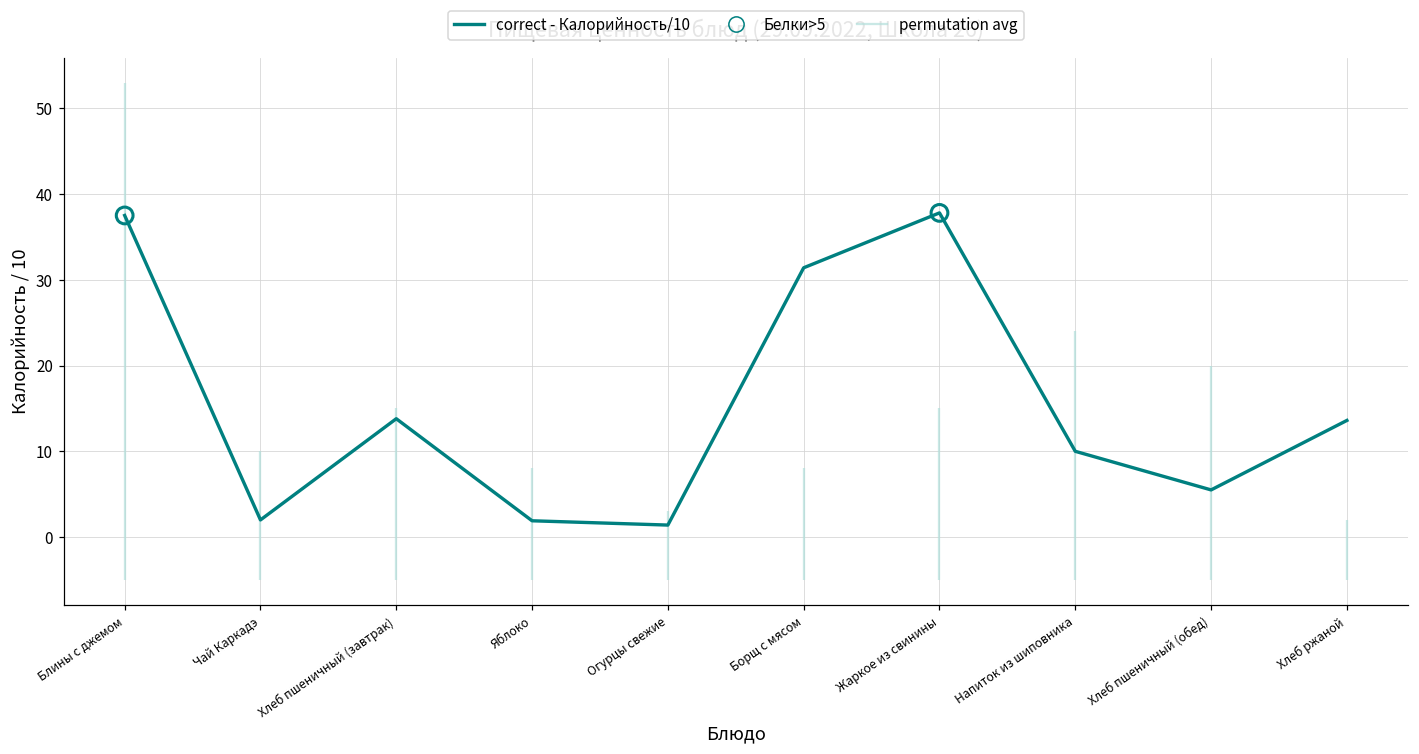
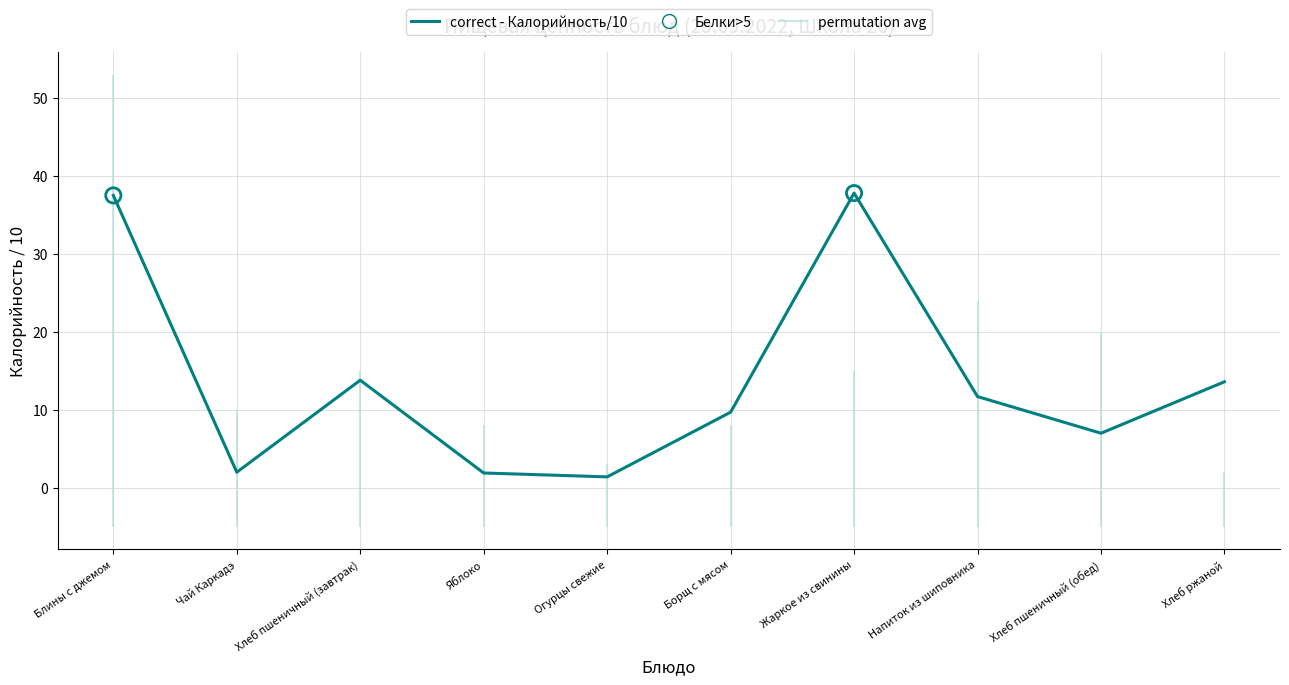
  {
    "correct - Калорийность/10": {
      "Чай Каркадэ": 2,
      "Хлеб пшеничный (завтрак)": 14,
      "Яблоко": 2,
      "Огурцы свежие": 1,
-     "Борщ с мясом": 31,
-     "Напиток из шиповника": 10,
-     "Хлеб пшеничный (обед)": 6,
+     "Борщ с мясом": 10,
+     "Напиток из шиповника": 12,
+     "Хлеб пшеничный (обед)": 7,
      "Хлеб ржаной": 14
    }
  }
